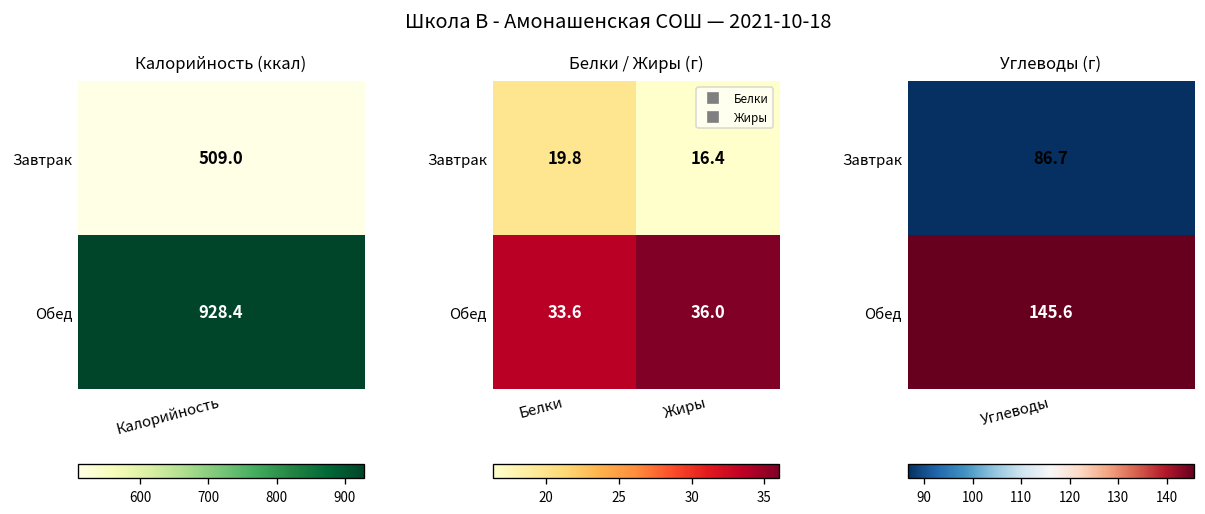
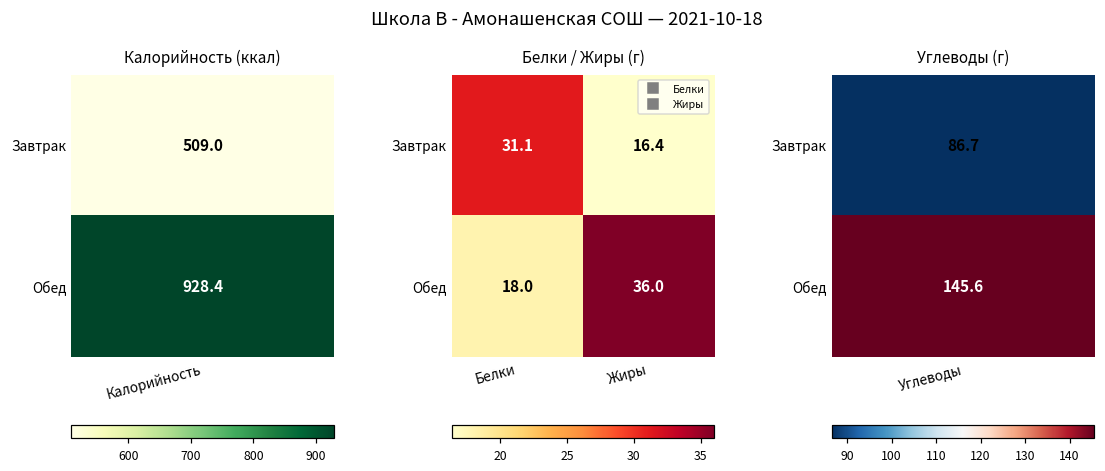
  {
    "Калорийность (ккал)": {
      "Завтрак": {
        "Калорийность": 509.0
      },
      "Обед": {
        "Калорийность": 928.4
      }
    },
    "Белки / Жиры (г)": {
      "Завтрак": {
-       "Белки": 19.8,
+       "Белки": 31.1,
        "Жиры": 16.4
      },
      "Обед": {
-       "Белки": 33.6,
+       "Белки": 18.0,
        "Жиры": 36.0
      }
    },
    "Углеводы (г)": {
      "Завтрак": {
        "Углеводы": 86.7
      },
      "Обед": {
        "Углеводы": 145.6
      }
    }
  }
